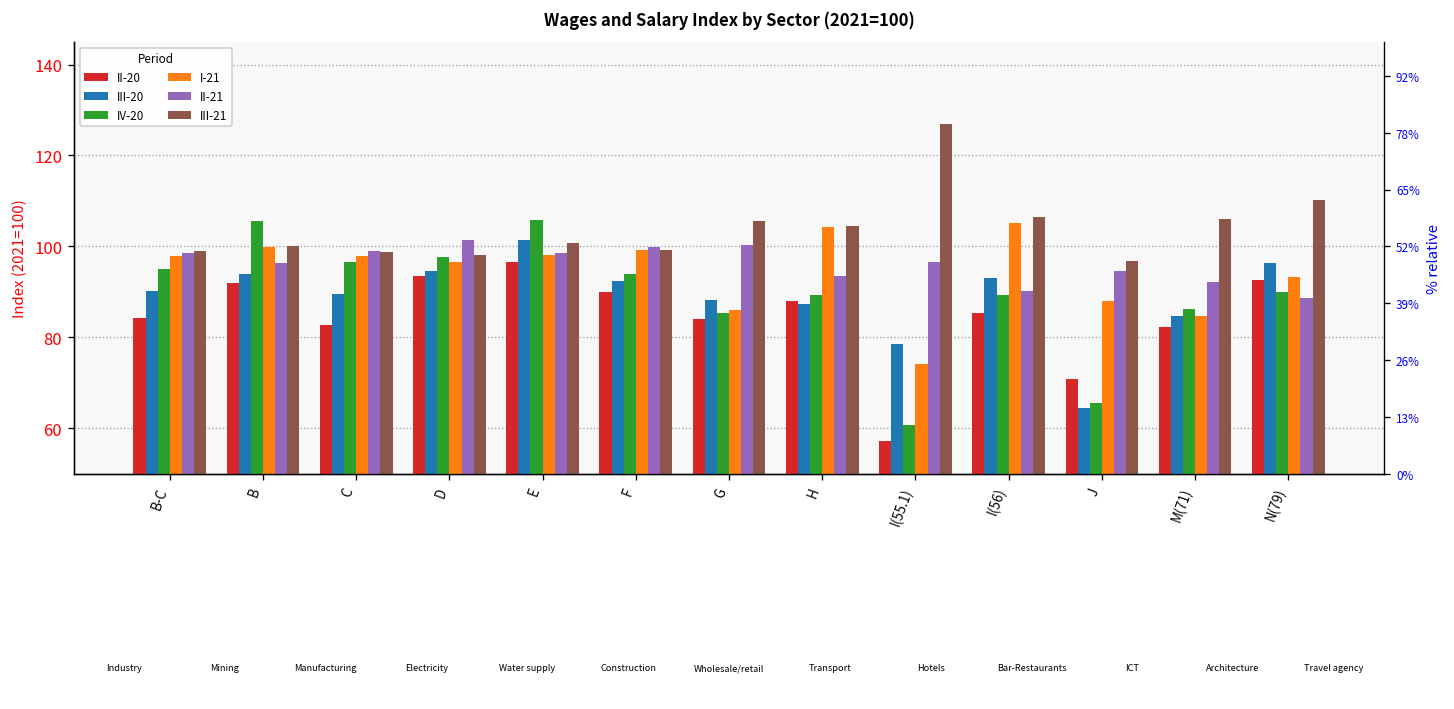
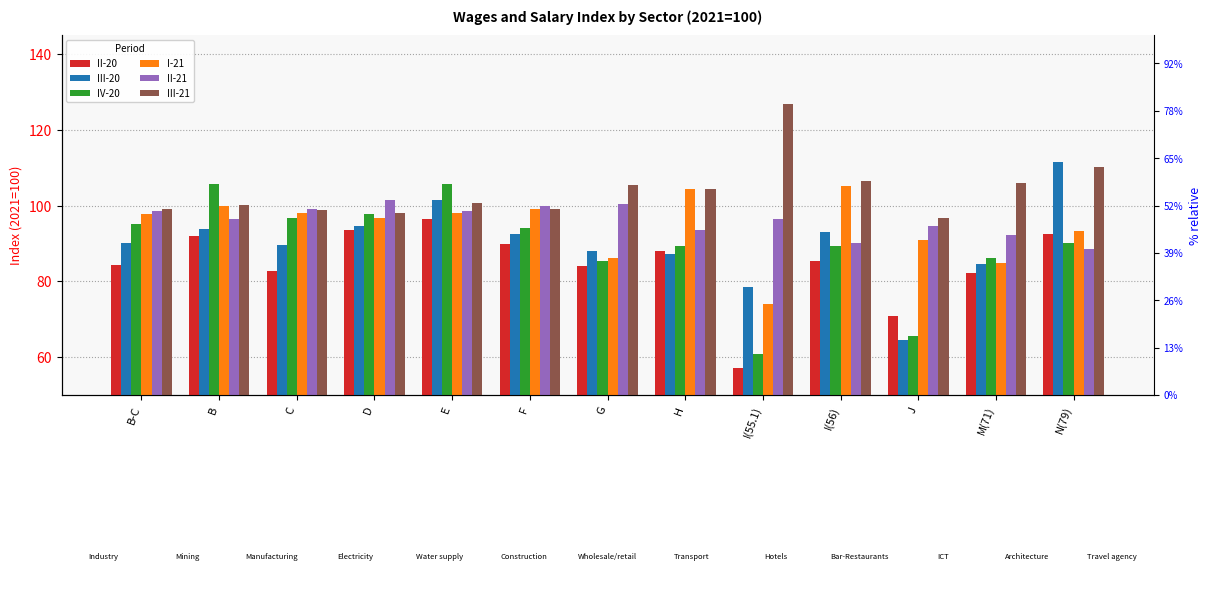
  {
    "II-20": {
      "B-C": 84,
      "B": 92,
      "C": 83,
      "D": 94,
      "E": 96,
      "F": 90,
      "G": 84,
      "H": 88,
      "I(55.1)": 57,
      "I(56)": 85,
      "J": 71,
      "M(71)": 82,
      "N(79)": 93
    },
    "III-20": {
      "B-C": 90,
      "B": 94,
      "C": 89,
      "D": 95,
      "E": 101,
      "F": 92,
      "G": 88,
      "H": 87,
      "I(55.1)": 79,
      "I(56)": 93,
      "J": 64,
      "M(71)": 85,
-     "N(79)": 96
+     "N(79)": 112
    },
    "IV-20": {
      "B-C": 95,
      "B": 106,
      "C": 97,
      "D": 98,
      "E": 106,
      "F": 94,
      "G": 85,
      "H": 89,
      "I(55.1)": 61,
      "I(56)": 89,
      "J": 66,
      "M(71)": 86,
      "N(79)": 90
    },
    "I-21": {
      "B-C": 98,
      "B": 100,
      "C": 98,
      "D": 97,
      "E": 98,
      "F": 99,
      "G": 86,
      "H": 104,
      "I(55.1)": 74,
      "I(56)": 105,
-     "J": 88,
+     "J": 91,
      "M(71)": 85,
      "N(79)": 93
    },
    "II-21": {
      "B-C": 99,
      "B": 96,
      "C": 99,
      "D": 101,
      "E": 98,
      "F": 100,
      "G": 100,
      "H": 94,
      "I(55.1)": 97,
      "I(56)": 90,
      "J": 94,
      "M(71)": 92,
      "N(79)": 89
    },
    "III-21": {
      "B-C": 99,
      "B": 100,
      "C": 99,
      "D": 98,
      "E": 101,
      "F": 99,
      "G": 106,
      "H": 104,
      "I(55.1)": 127,
      "I(56)": 106,
      "J": 97,
      "M(71)": 106,
      "N(79)": 110
    }
  }
